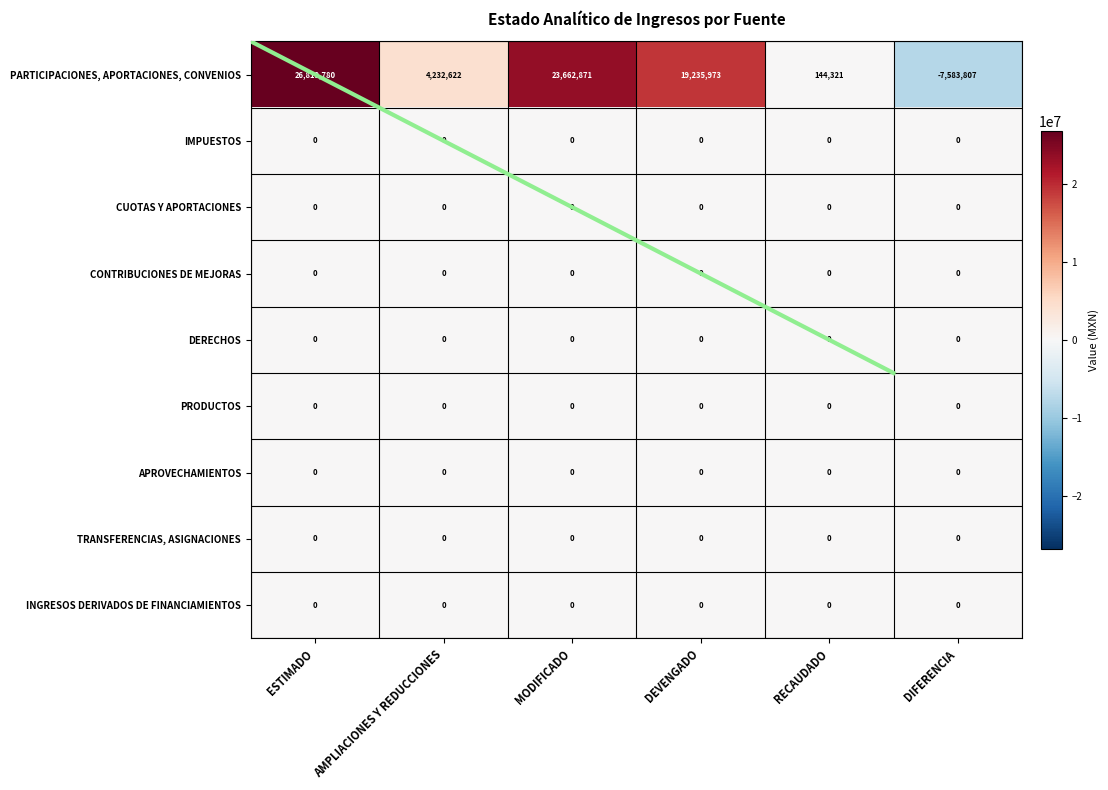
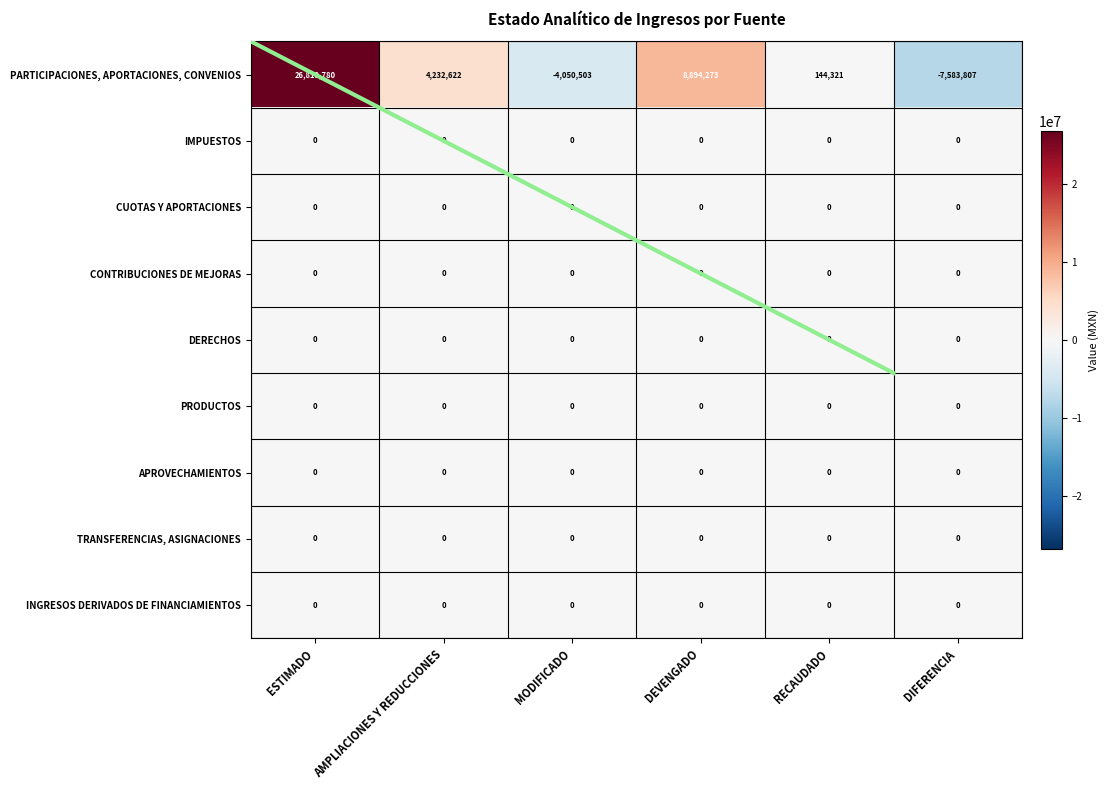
  {
    "PARTICIPACIONES, APORTACIONES, CONVENIOS": {
      "ESTIMADO": "26,819,780",
      "AMPLIACIONES Y REDUCCIONES": "4,232,622",
-     "MODIFICADO": "23,662,871",
-     "DEVENGADO": "19,235,973",
+     "MODIFICADO": "-4,050,503",
+     "DEVENGADO": "8,894,273",
      "RECAUDADO": "144,321",
      "DIFERENCIA": "-7,583,807"
    },
    "IMPUESTOS": {
      "ESTIMADO": "0",
      "AMPLIACIONES Y REDUCCIONES": "0",
      "MODIFICADO": "0",
      "DEVENGADO": "0",
      "RECAUDADO": "0",
      "DIFERENCIA": "0"
    },
    "CUOTAS Y APORTACIONES": {
      "ESTIMADO": "0",
      "AMPLIACIONES Y REDUCCIONES": "0",
      "MODIFICADO": "0",
      "DEVENGADO": "0",
      "RECAUDADO": "0",
      "DIFERENCIA": "0"
    },
    "CONTRIBUCIONES DE MEJORAS": {
      "ESTIMADO": "0",
      "AMPLIACIONES Y REDUCCIONES": "0",
      "MODIFICADO": "0",
      "DEVENGADO": "0",
      "RECAUDADO": "0",
      "DIFERENCIA": "0"
    },
    "DERECHOS": {
      "ESTIMADO": "0",
      "AMPLIACIONES Y REDUCCIONES": "0",
      "MODIFICADO": "0",
      "DEVENGADO": "0",
      "RECAUDADO": "0",
      "DIFERENCIA": "0"
    },
    "PRODUCTOS": {
      "ESTIMADO": "0",
      "AMPLIACIONES Y REDUCCIONES": "0",
      "MODIFICADO": "0",
      "DEVENGADO": "0",
      "RECAUDADO": "0",
      "DIFERENCIA": "0"
    },
    "APROVECHAMIENTOS": {
      "ESTIMADO": "0",
      "AMPLIACIONES Y REDUCCIONES": "0",
      "MODIFICADO": "0",
      "DEVENGADO": "0",
      "RECAUDADO": "0",
      "DIFERENCIA": "0"
    },
    "TRANSFERENCIAS, ASIGNACIONES": {
      "ESTIMADO": "0",
      "AMPLIACIONES Y REDUCCIONES": "0",
      "MODIFICADO": "0",
      "DEVENGADO": "0",
      "RECAUDADO": "0",
      "DIFERENCIA": "0"
    },
    "INGRESOS DERIVADOS DE FINANCIAMIENTOS": {
      "ESTIMADO": "0",
      "AMPLIACIONES Y REDUCCIONES": "0",
      "MODIFICADO": "0",
      "DEVENGADO": "0",
      "RECAUDADO": "0",
      "DIFERENCIA": "0"
    }
  }
